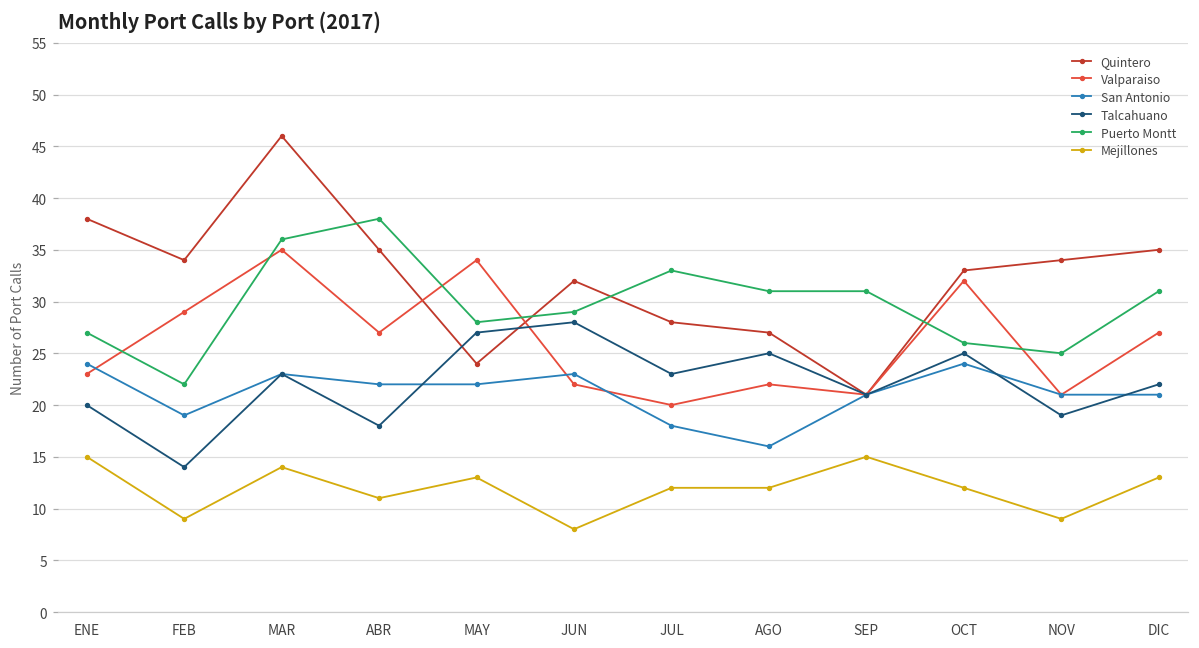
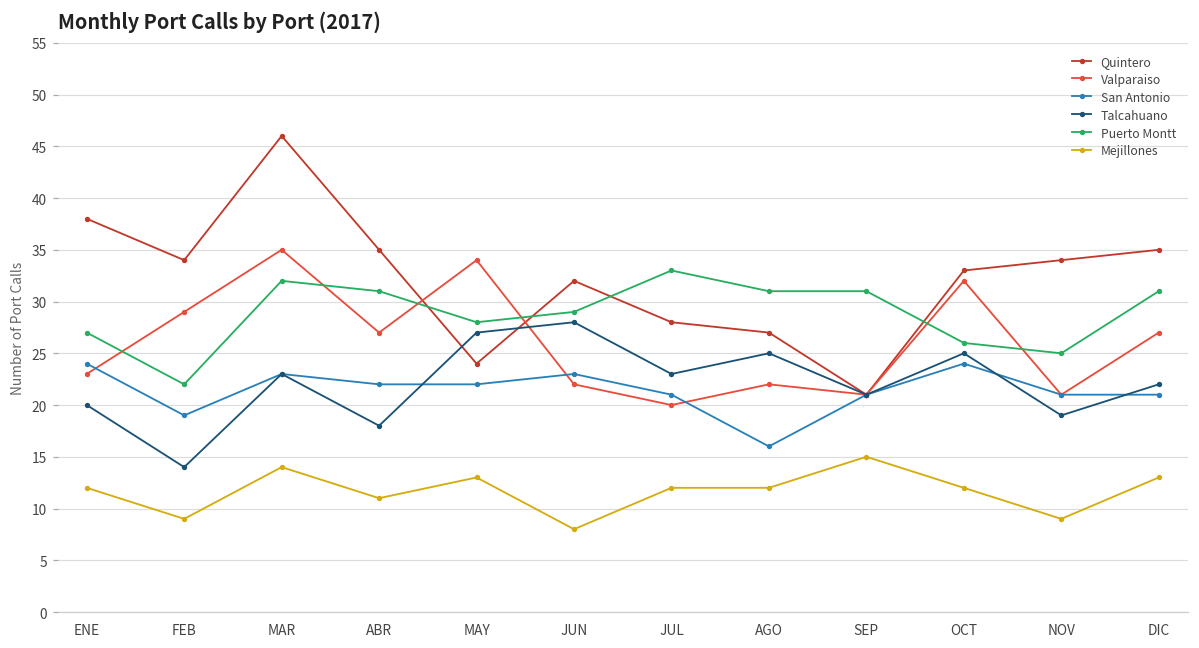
  {
    "San Antonio": {
      "ENE": 24,
      "FEB": 19,
      "ABR": 22,
      "MAY": 22,
      "JUN": 23,
-     "JUL": 18,
+     "JUL": 21,
      "AGO": 16,
      "OCT": 24,
      "DIC": 21
    },
    "Talcahuano": {
      "ENE": 20,
      "FEB": 14,
      "ABR": 18,
      "MAY": 27,
      "JUN": 28,
      "JUL": 23,
      "AGO": 25,
      "OCT": 25,
      "NOV": 19,
      "DIC": 22
    },
    "Puerto Montt": {
      "ENE": 27,
      "FEB": 22,
-     "MAR": 36,
-     "ABR": 38,
+     "MAR": 32,
+     "ABR": 31,
      "MAY": 28,
      "JUN": 29,
      "JUL": 33,
      "AGO": 31,
      "SEP": 31,
      "OCT": 26,
      "NOV": 25,
      "DIC": 31
    },
    "Mejillones": {
-     "ENE": 15,
+     "ENE": 12,
      "FEB": 9,
      "MAR": 14,
      "ABR": 11,
      "MAY": 13,
      "JUN": 8,
      "JUL": 12,
      "AGO": 12,
      "SEP": 15,
      "OCT": 12,
      "NOV": 9,
      "DIC": 13
    }
  }
